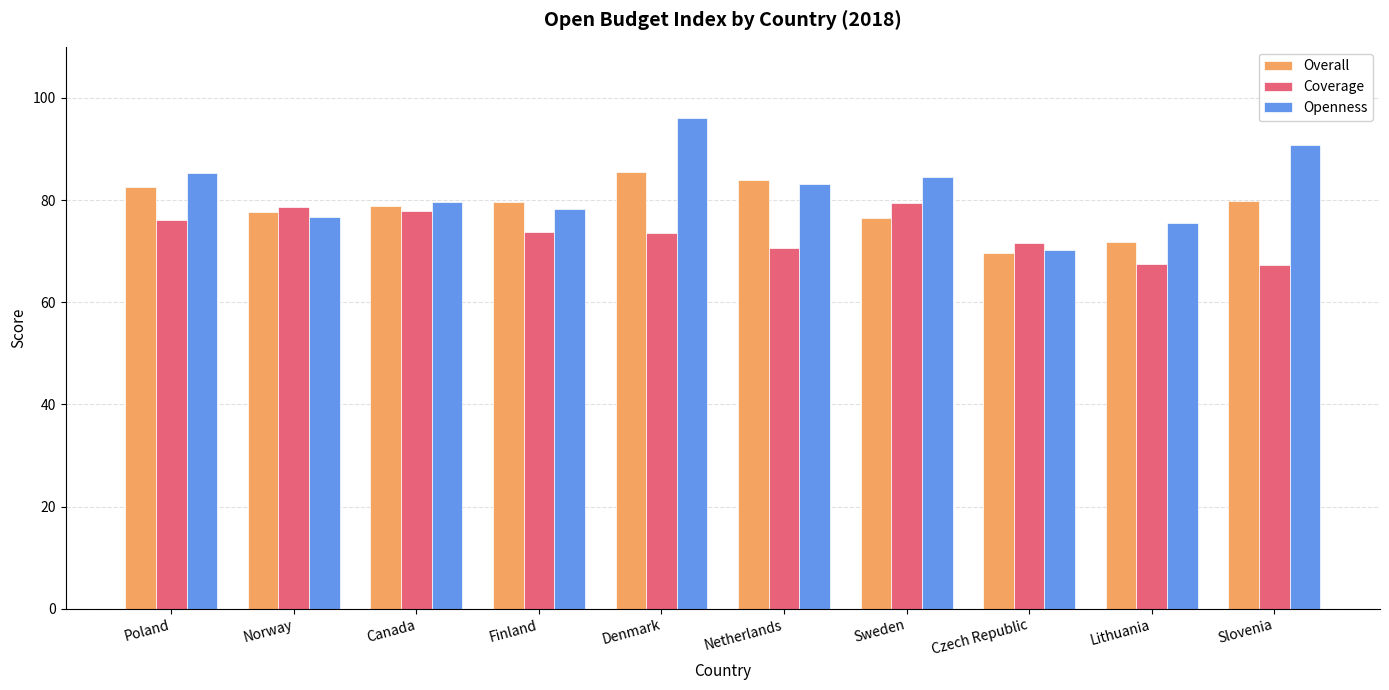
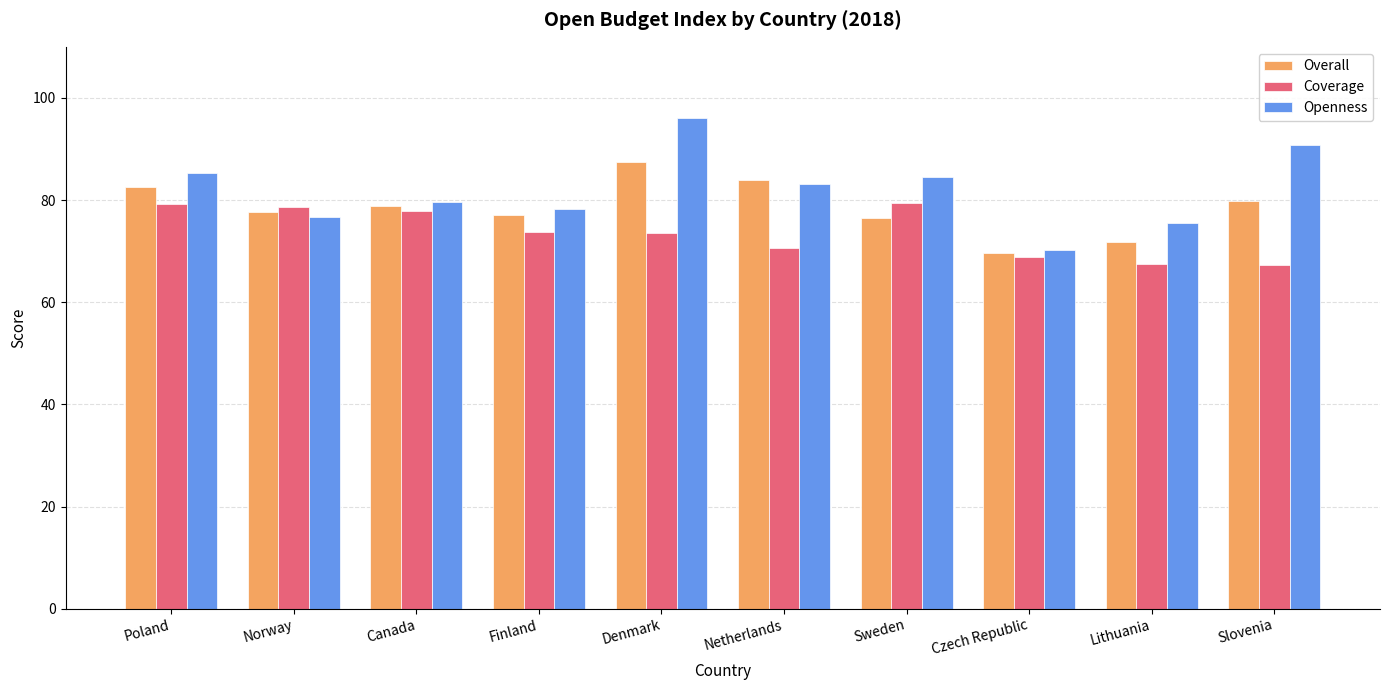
  {
    "Overall": {
      "Poland": 83,
      "Norway": 78,
      "Canada": 79,
-     "Finland": 80,
-     "Denmark": 86,
+     "Finland": 77,
+     "Denmark": 88,
      "Netherlands": 84,
      "Sweden": 76,
      "Czech Republic": 70,
      "Lithuania": 72,
      "Slovenia": 80
    },
    "Coverage": {
-     "Poland": 76,
+     "Poland": 79,
      "Norway": 79,
      "Canada": 78,
      "Finland": 74,
      "Denmark": 74,
      "Netherlands": 71,
      "Sweden": 79,
-     "Czech Republic": 72,
+     "Czech Republic": 69,
      "Lithuania": 68,
      "Slovenia": 67
    },
    "Openness": {
      "Poland": 85,
      "Norway": 77,
      "Canada": 80,
      "Finland": 78,
      "Denmark": 96,
      "Netherlands": 83,
      "Sweden": 85,
      "Czech Republic": 70,
      "Lithuania": 76,
      "Slovenia": 91
    }
  }
